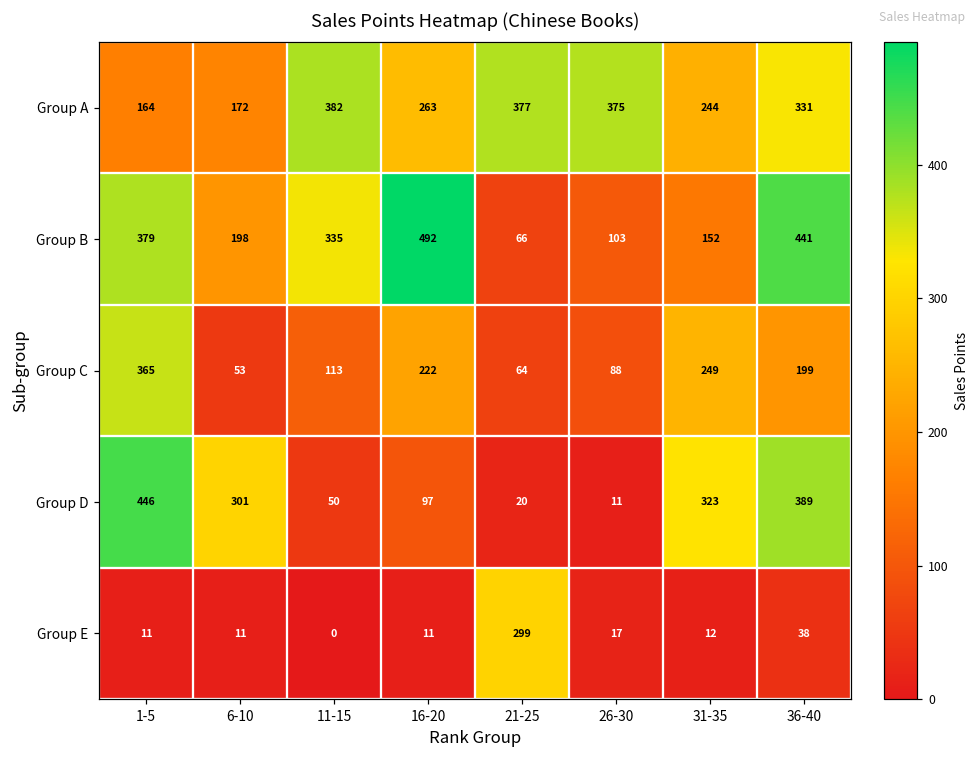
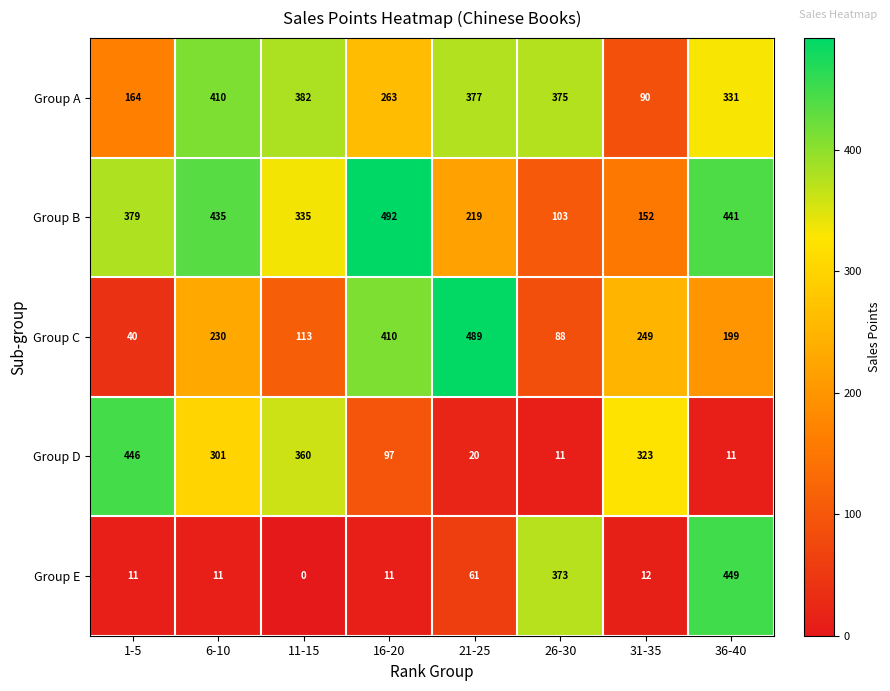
  {
    "Group A": {
      "1-5": 164,
-     "6-10": 172,
+     "6-10": 410,
      "11-15": 382,
      "16-20": 263,
      "21-25": 377,
      "26-30": 375,
-     "31-35": 244,
+     "31-35": 90,
      "36-40": 331
    },
    "Group B": {
      "1-5": 379,
-     "6-10": 198,
+     "6-10": 435,
      "11-15": 335,
      "16-20": 492,
-     "21-25": 66,
+     "21-25": 219,
      "26-30": 103,
      "31-35": 152,
      "36-40": 441
    },
    "Group C": {
-     "1-5": 365,
-     "6-10": 53,
+     "1-5": 40,
+     "6-10": 230,
      "11-15": 113,
-     "16-20": 222,
-     "21-25": 64,
+     "16-20": 410,
+     "21-25": 489,
      "26-30": 88,
      "31-35": 249,
      "36-40": 199
    },
    "Group D": {
      "1-5": 446,
      "6-10": 301,
-     "11-15": 50,
+     "11-15": 360,
      "16-20": 97,
      "21-25": 20,
      "26-30": 11,
      "31-35": 323,
-     "36-40": 389
+     "36-40": 11
    },
    "Group E": {
      "1-5": 11,
      "6-10": 11,
      "11-15": 0,
      "16-20": 11,
-     "21-25": 299,
-     "26-30": 17,
+     "21-25": 61,
+     "26-30": 373,
      "31-35": 12,
-     "36-40": 38
+     "36-40": 449
    }
  }
